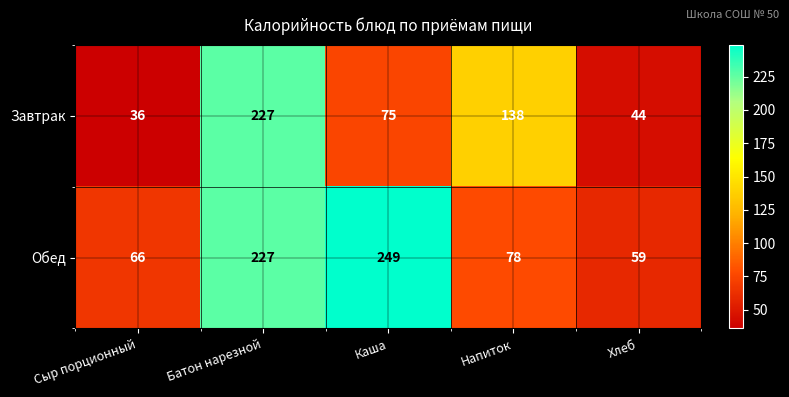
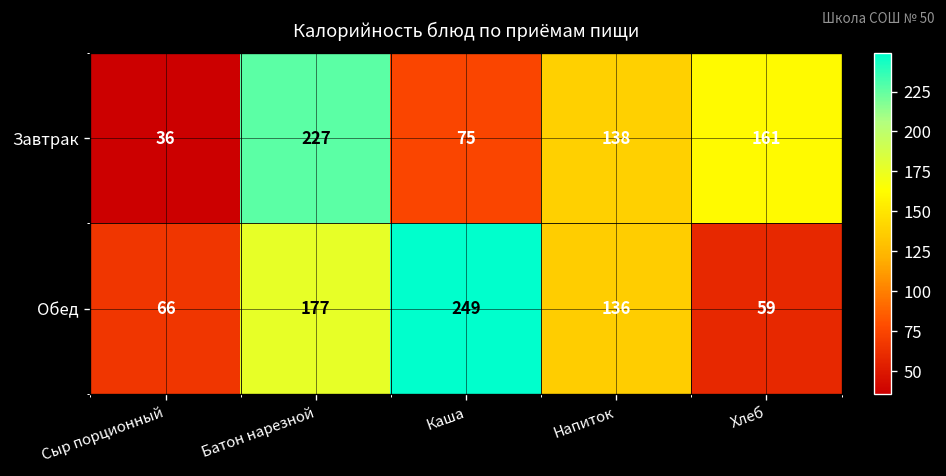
  {
    "Завтрак": {
      "Сыр порционный": 36,
      "Батон нарезной": 227,
      "Каша": 75,
      "Напиток": 138,
-     "Хлеб": 44
+     "Хлеб": 161
    },
    "Обед": {
      "Сыр порционный": 66,
-     "Батон нарезной": 227,
+     "Батон нарезной": 177,
      "Каша": 249,
-     "Напиток": 78,
+     "Напиток": 136,
      "Хлеб": 59
    }
  }
